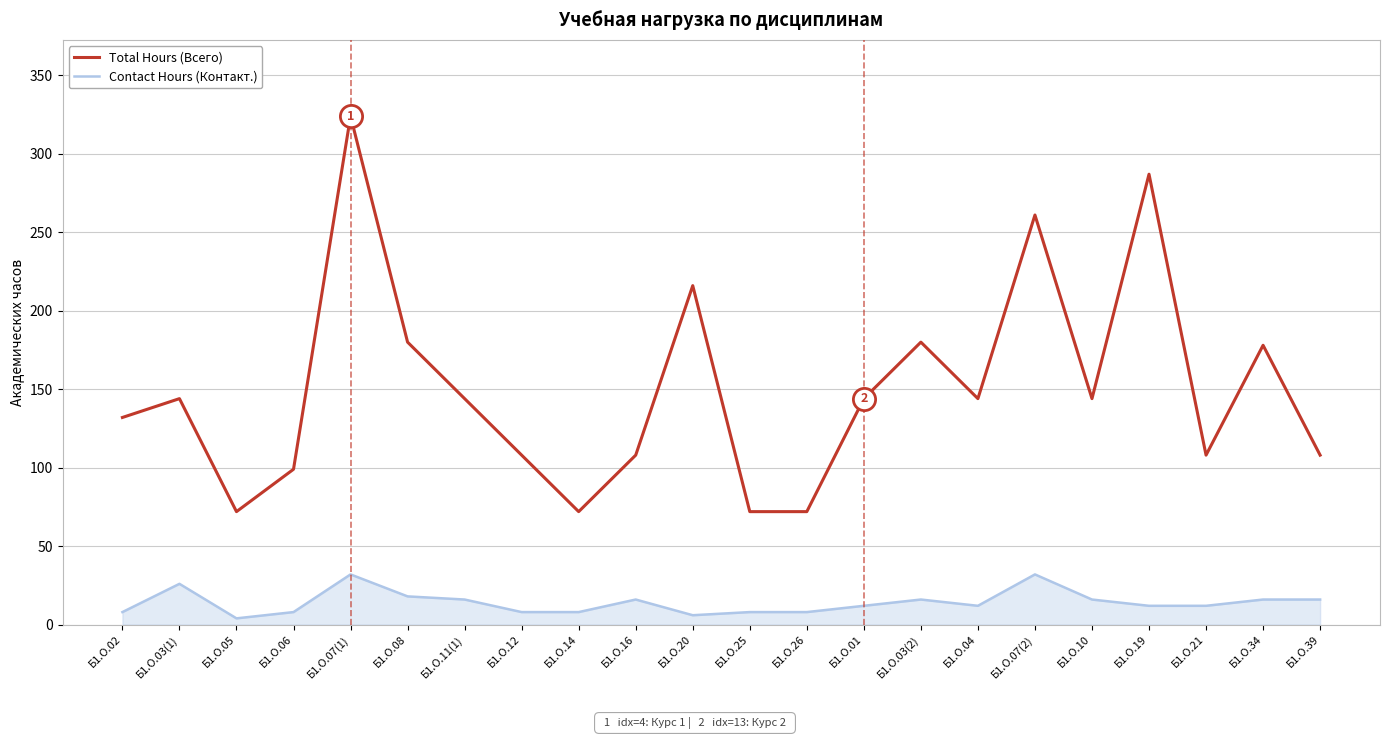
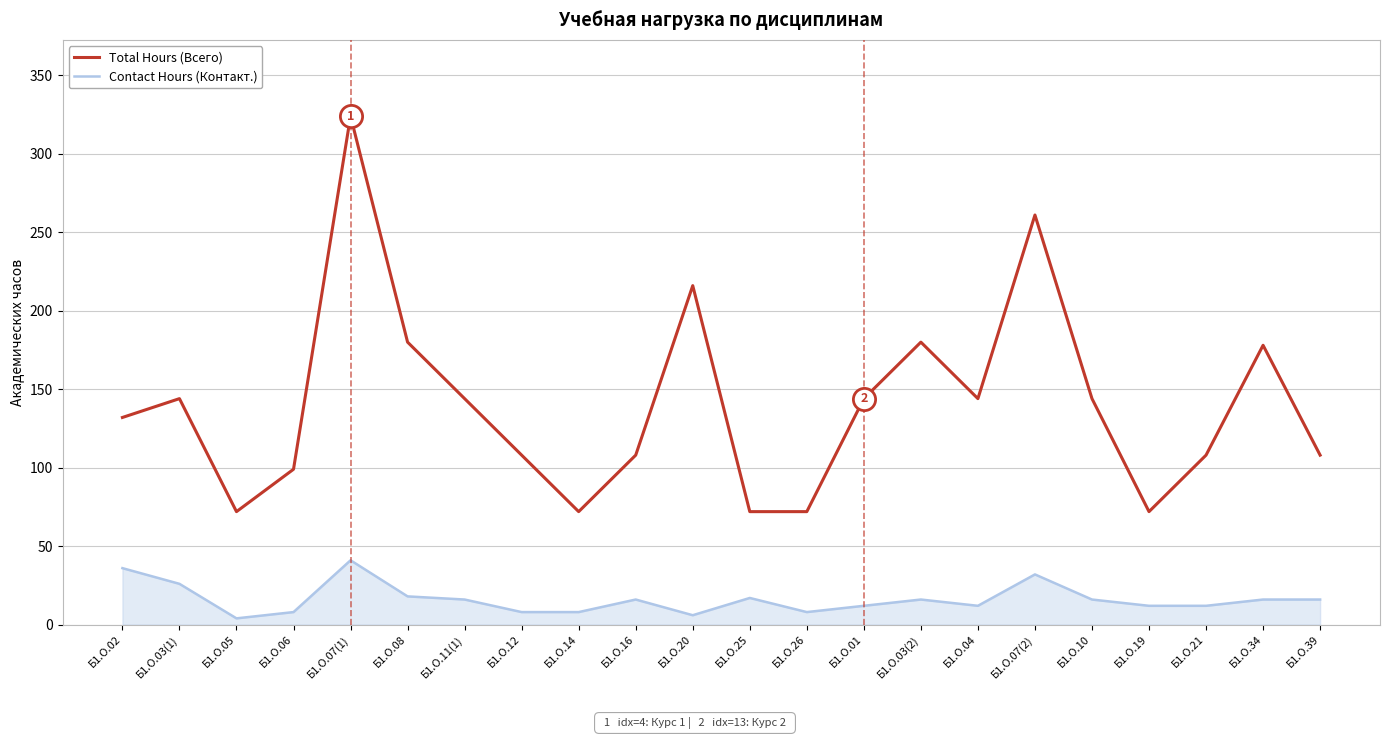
  {
    "Total Hours (Всего)": {
      "Б1.О.02": 132,
      "Б1.О.03(1)": 144,
      "Б1.О.05": 72,
      "Б1.О.06": 99,
      "Б1.О.08": 180,
      "Б1.О.11(1)": 144,
      "Б1.О.12": 108,
      "Б1.О.14": 72,
      "Б1.О.16": 108,
      "Б1.О.20": 216,
      "Б1.О.25": 72,
      "Б1.О.26": 72,
      "Б1.О.03(2)": 180,
      "Б1.О.04": 144,
      "Б1.О.07(2)": 261,
      "Б1.О.10": 144,
-     "Б1.О.19": 287,
+     "Б1.О.19": 72,
      "Б1.О.21": 108,
      "Б1.О.34": 178,
      "Б1.О.39": 108
    },
    "Contact Hours (Контакт.)": {
-     "Б1.О.02": 8,
+     "Б1.О.02": 36,
      "Б1.О.03(1)": 26,
      "Б1.О.05": 4,
      "Б1.О.06": 8,
-     "Б1.О.07(1)": 32,
+     "Б1.О.07(1)": 41,
      "Б1.О.08": 18,
      "Б1.О.11(1)": 16,
      "Б1.О.12": 8,
      "Б1.О.14": 8,
      "Б1.О.16": 16,
      "Б1.О.20": 6,
-     "Б1.О.25": 8,
+     "Б1.О.25": 17,
      "Б1.О.26": 8,
      "Б1.О.01": 12,
      "Б1.О.03(2)": 16,
      "Б1.О.04": 12,
      "Б1.О.07(2)": 32,
      "Б1.О.10": 16,
      "Б1.О.19": 12,
      "Б1.О.21": 12,
      "Б1.О.34": 16,
      "Б1.О.39": 16
    }
  }
